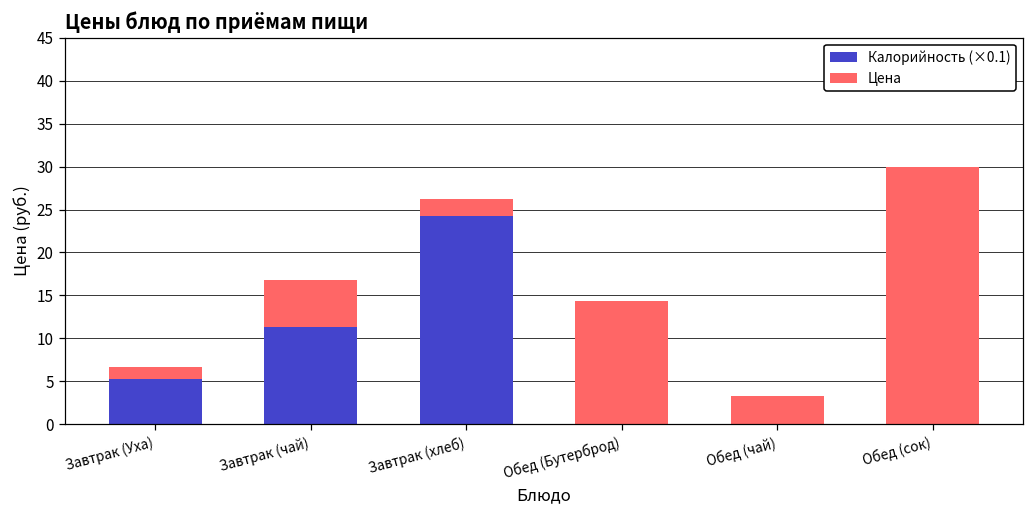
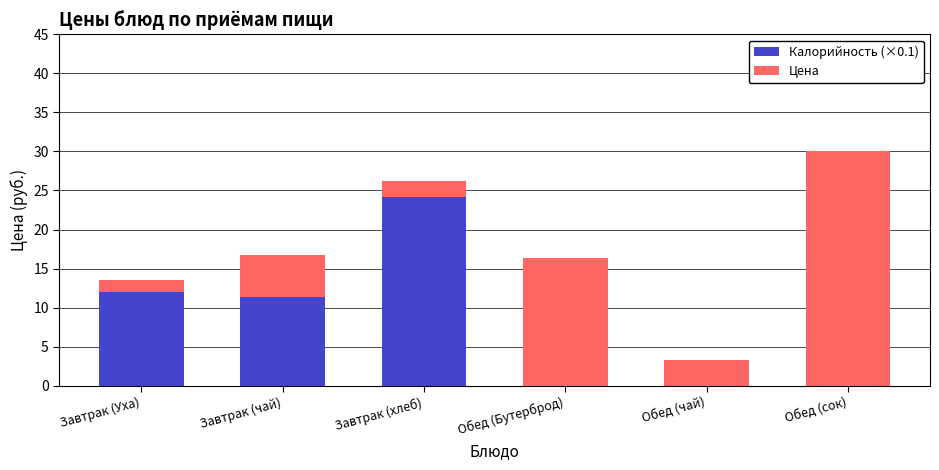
  {
    "Калорийность (×0.1)": {
-     "Завтрак (Уха)": 5,
+     "Завтрак (Уха)": 12,
      "Завтрак (чай)": 11,
      "Завтрак (хлеб)": 24,
      "Обед (Бутерброд)": 0,
      "Обед (чай)": 0,
      "Обед (сок)": 0
    },
    "Цена": {
      "Завтрак (Уха)": 2,
      "Завтрак (чай)": 5,
      "Завтрак (хлеб)": 2,
-     "Обед (Бутерброд)": 14,
+     "Обед (Бутерброд)": 16,
      "Обед (чай)": 3,
      "Обед (сок)": 30
    }
  }
